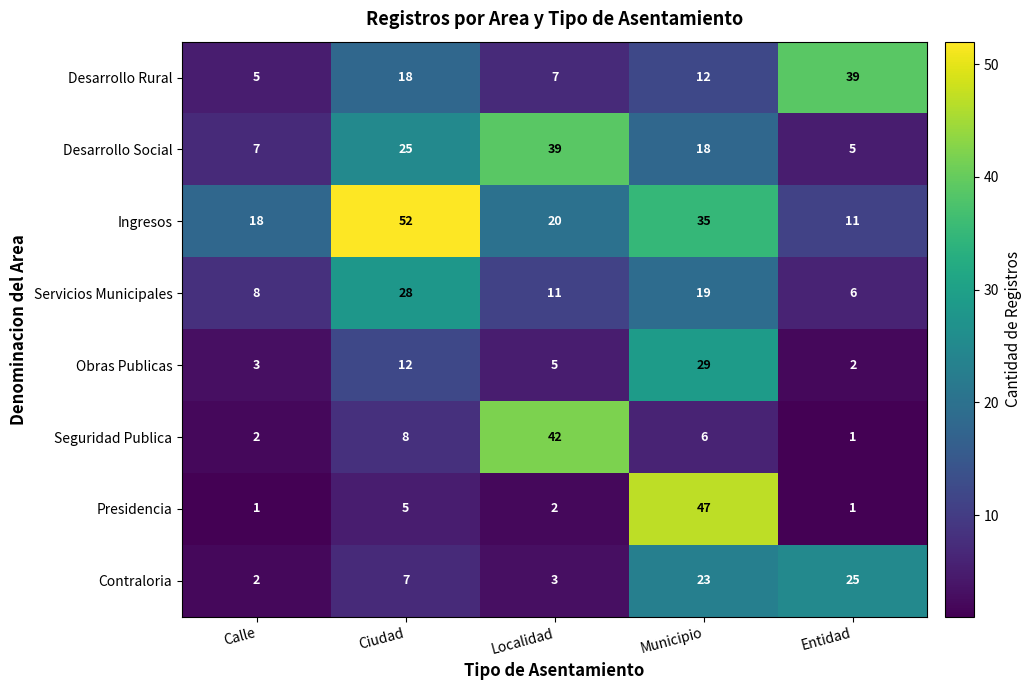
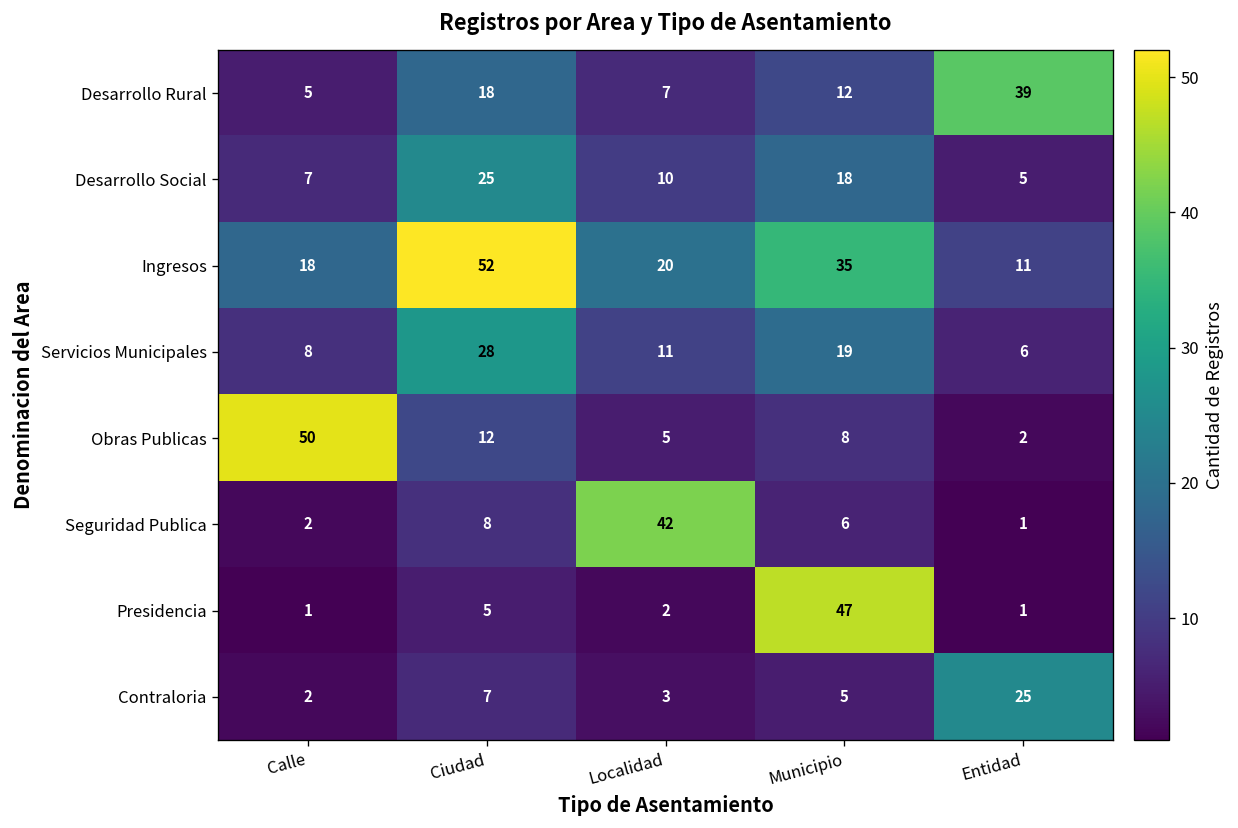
  {
    "Desarrollo Rural": {
      "Calle": 5,
      "Ciudad": 18,
      "Localidad": 7,
      "Municipio": 12,
      "Entidad": 39
    },
    "Desarrollo Social": {
      "Calle": 7,
      "Ciudad": 25,
-     "Localidad": 39,
+     "Localidad": 10,
      "Municipio": 18,
      "Entidad": 5
    },
    "Ingresos": {
      "Calle": 18,
      "Ciudad": 52,
      "Localidad": 20,
      "Municipio": 35,
      "Entidad": 11
    },
    "Servicios Municipales": {
      "Calle": 8,
      "Ciudad": 28,
      "Localidad": 11,
      "Municipio": 19,
      "Entidad": 6
    },
    "Obras Publicas": {
-     "Calle": 3,
+     "Calle": 50,
      "Ciudad": 12,
      "Localidad": 5,
-     "Municipio": 29,
+     "Municipio": 8,
      "Entidad": 2
    },
    "Seguridad Publica": {
      "Calle": 2,
      "Ciudad": 8,
      "Localidad": 42,
      "Municipio": 6,
      "Entidad": 1
    },
    "Presidencia": {
      "Calle": 1,
      "Ciudad": 5,
      "Localidad": 2,
      "Municipio": 47,
      "Entidad": 1
    },
    "Contraloria": {
      "Calle": 2,
      "Ciudad": 7,
      "Localidad": 3,
-     "Municipio": 23,
+     "Municipio": 5,
      "Entidad": 25
    }
  }
